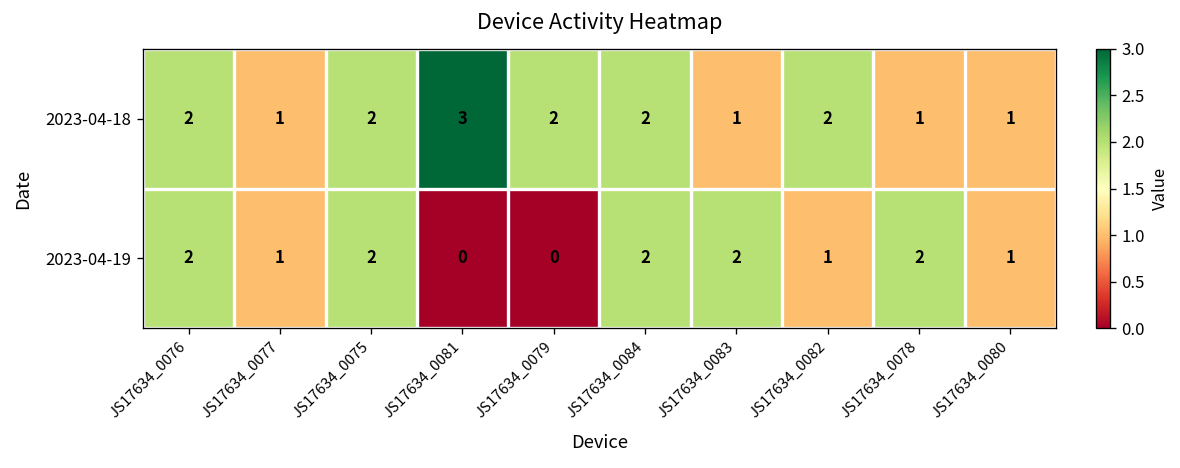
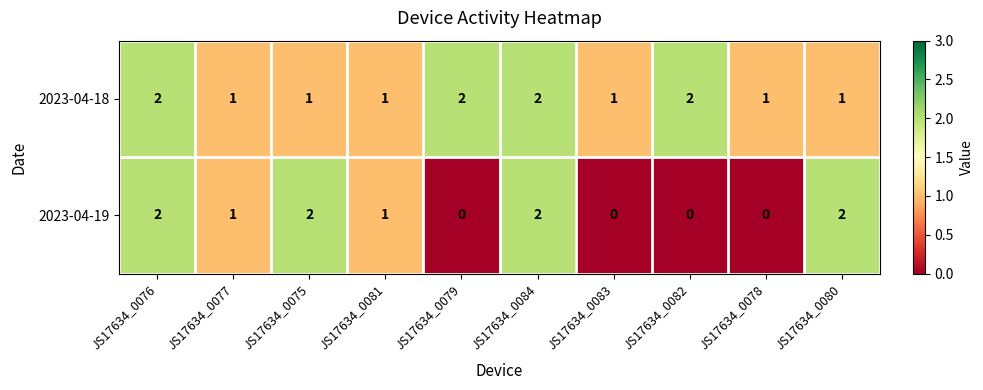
  {
    "2023-04-18": {
      "JS17634_0076": 2,
      "JS17634_0077": 1,
-     "JS17634_0075": 2,
-     "JS17634_0081": 3,
+     "JS17634_0075": 1,
+     "JS17634_0081": 1,
      "JS17634_0079": 2,
      "JS17634_0084": 2,
      "JS17634_0083": 1,
      "JS17634_0082": 2,
      "JS17634_0078": 1,
      "JS17634_0080": 1
    },
    "2023-04-19": {
      "JS17634_0076": 2,
      "JS17634_0077": 1,
      "JS17634_0075": 2,
-     "JS17634_0081": 0,
+     "JS17634_0081": 1,
      "JS17634_0079": 0,
      "JS17634_0084": 2,
-     "JS17634_0083": 2,
-     "JS17634_0082": 1,
-     "JS17634_0078": 2,
-     "JS17634_0080": 1
+     "JS17634_0083": 0,
+     "JS17634_0082": 0,
+     "JS17634_0078": 0,
+     "JS17634_0080": 2
    }
  }
